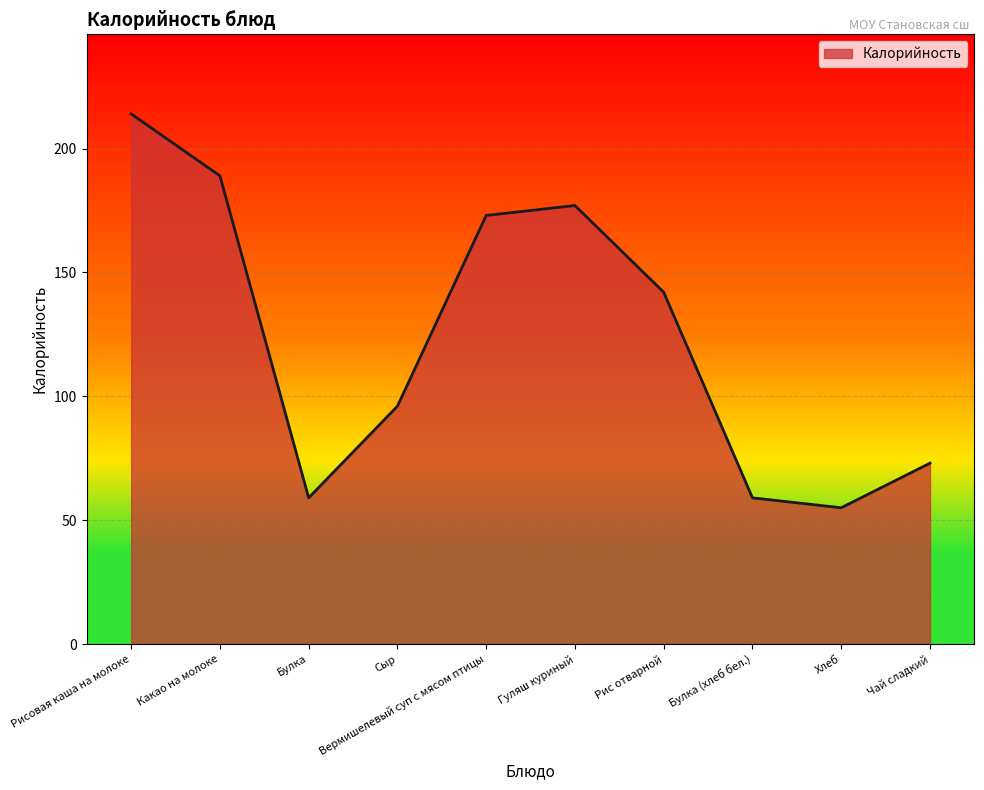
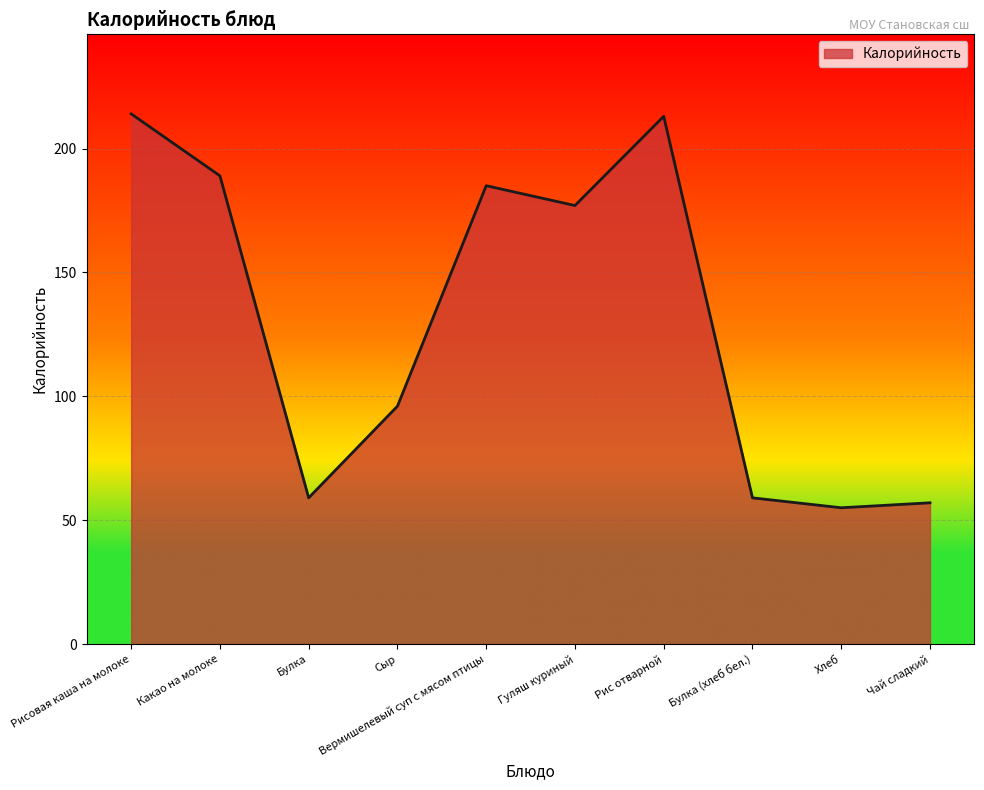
  {
    "Рисовая каша на молоке": 214,
    "Какао на молоке": 189,
    "Булка": 59,
    "Сыр": 96,
-   "Вермишелевый суп с мясом птицы": 173,
+   "Вермишелевый суп с мясом птицы": 185,
    "Гуляш куриный": 177,
-   "Рис отварной": 142,
+   "Рис отварной": 213,
    "Булка (хлеб бел.)": 59,
    "Хлеб": 55,
-   "Чай сладкий": 73
+   "Чай сладкий": 57
  }
